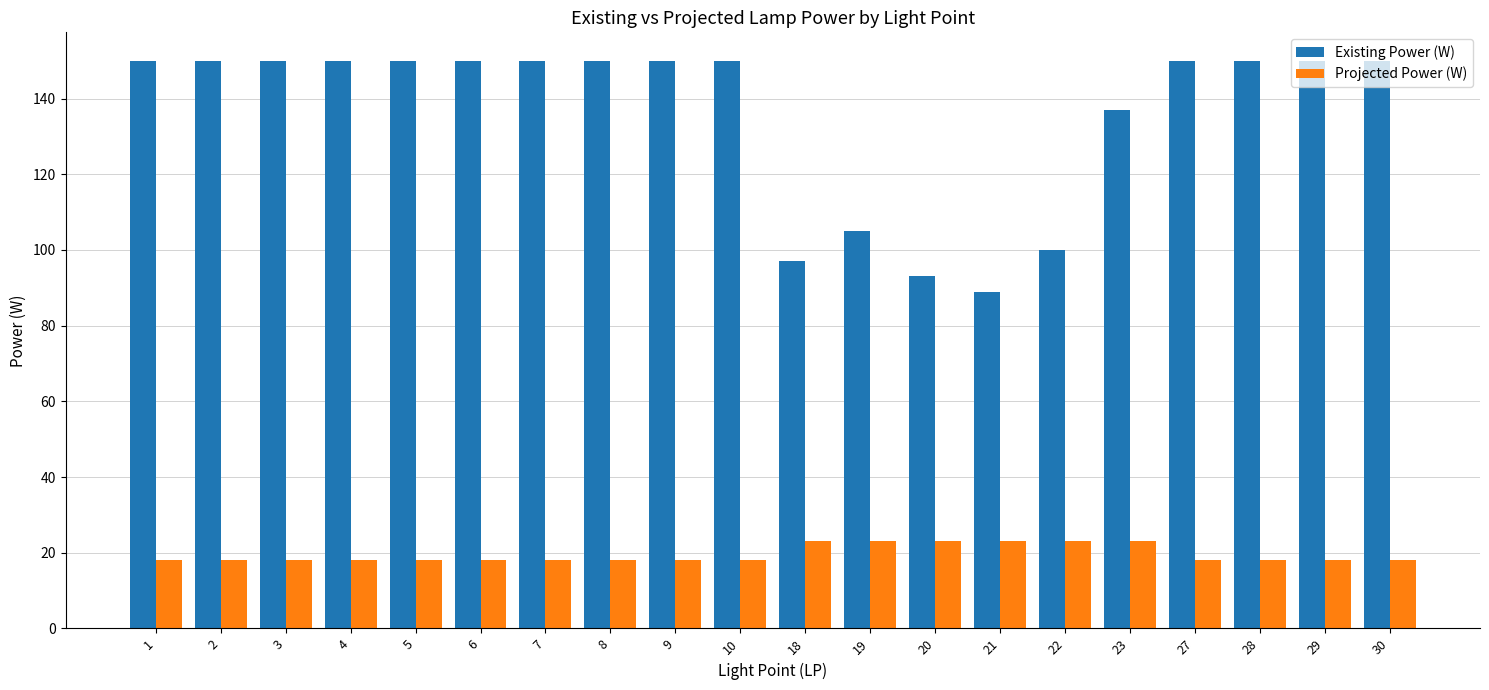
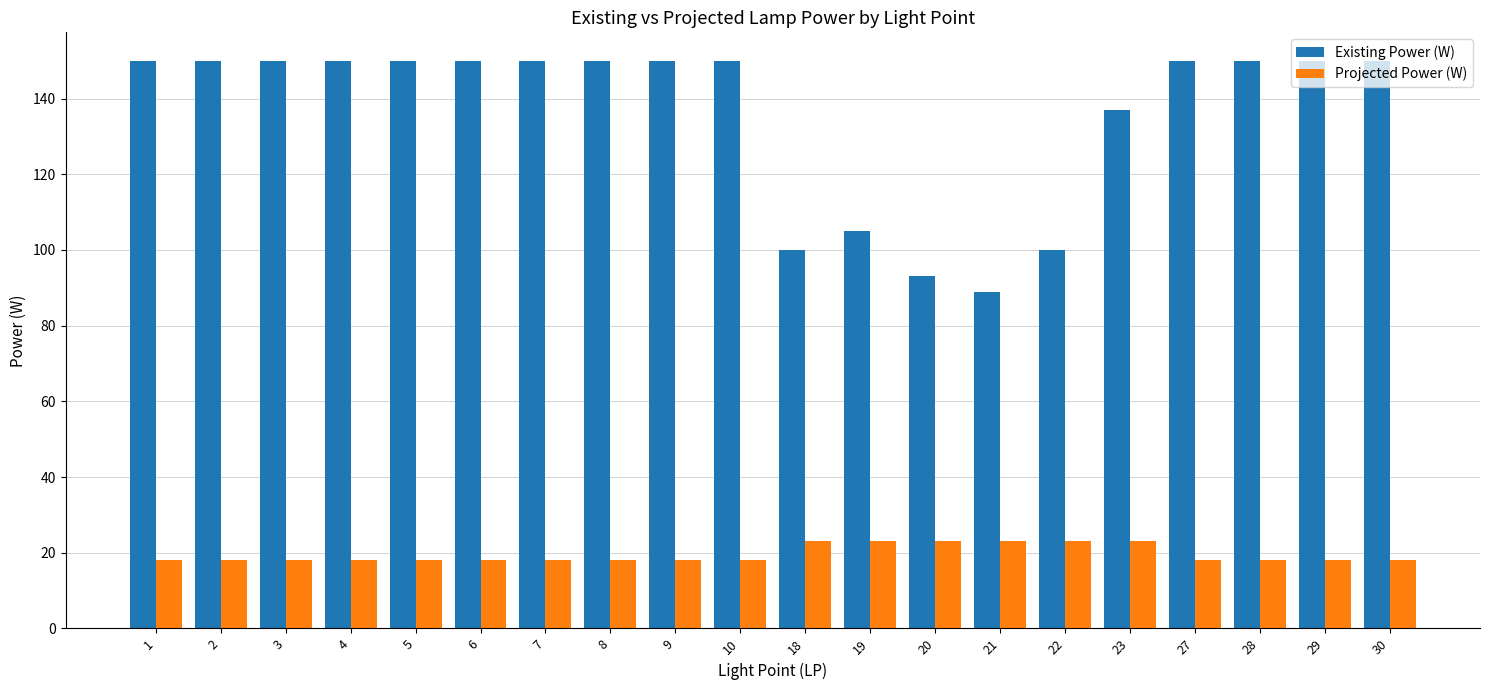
  {
    "Existing Power (W)": {
      "1": 150,
      "2": 150,
      "3": 150,
      "4": 150,
      "5": 150,
      "6": 150,
      "7": 150,
      "8": 150,
      "9": 150,
      "10": 150,
-     "18": 97,
+     "18": 100,
      "19": 105,
      "20": 93,
      "21": 89,
      "22": 100,
      "23": 137,
      "27": 150,
      "28": 150
    },
    "Projected Power (W)": {
      "1": 18,
      "2": 18,
      "3": 18,
      "4": 18,
      "5": 18,
      "6": 18,
      "7": 18,
      "8": 18,
      "9": 18,
      "10": 18,
      "18": 23,
      "19": 23,
      "20": 23,
      "21": 23,
      "22": 23,
      "23": 23,
      "27": 18,
      "28": 18,
      "29": 18,
      "30": 18
    }
  }
